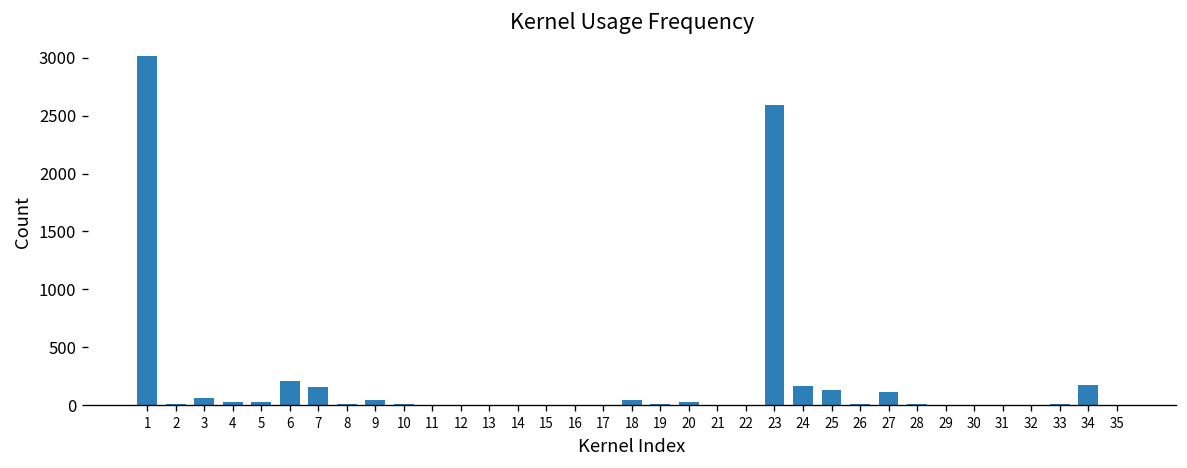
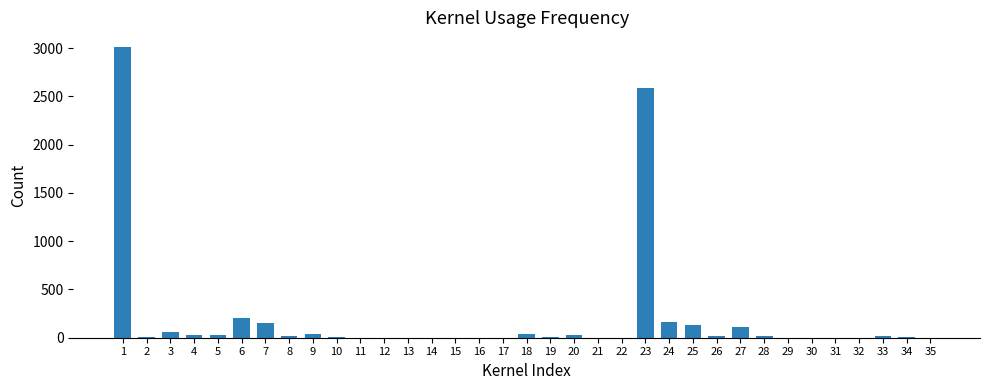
  {
    "1": 3000,
    "3": 100,
    "4": 0,
    "5": 0,
    "6": 200,
    "7": 200,
    "9": 0,
    "13": 0,
    "16": 0,
    "18": 0,
    "20": 0,
    "21": 0,
    "22": 0,
    "23": 2600,
    "24": 200,
    "25": 100,
    "27": 100,
-   "34": 200
+   "34": 0
  }
